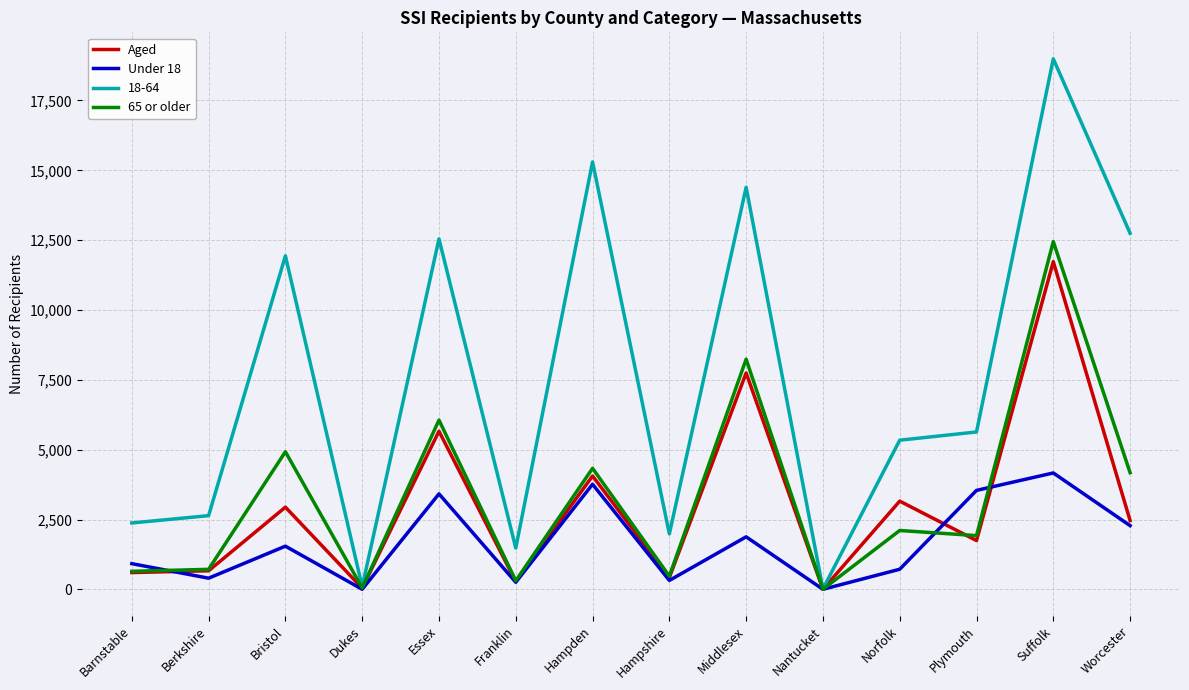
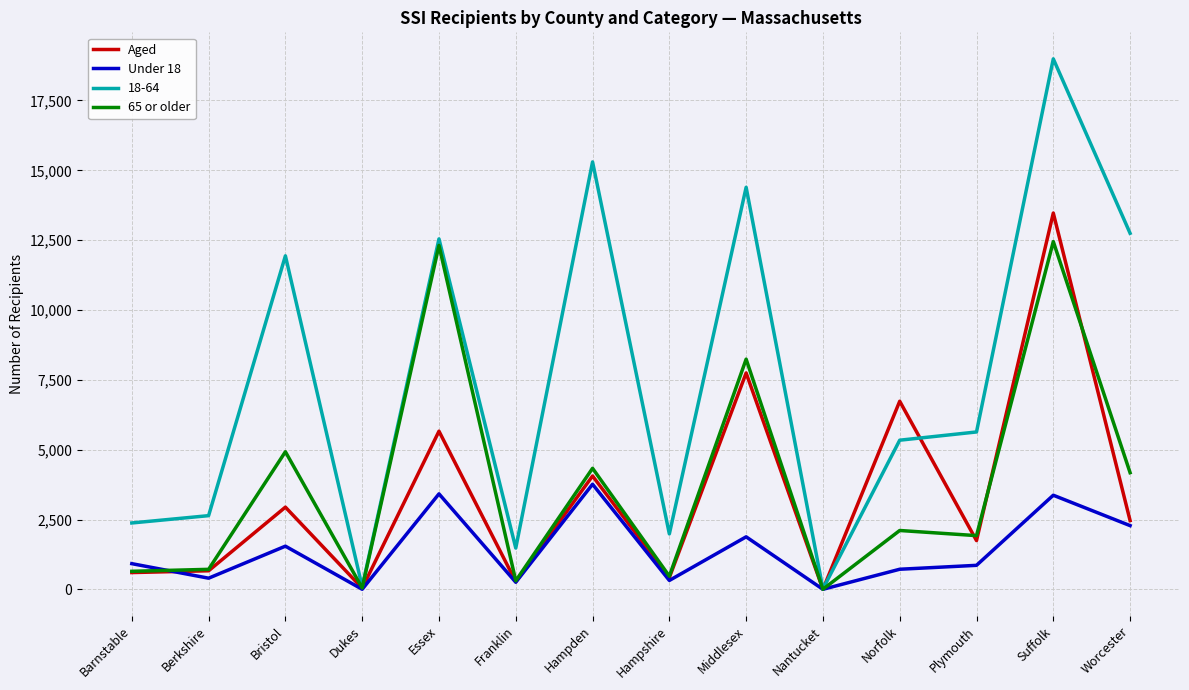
  {
    "Aged": {
      "Bristol": "2,900",
      "Essex": "5,700",
      "Hampden": "4,100",
      "Middlesex": "7,700",
-     "Norfolk": "3,200",
+     "Norfolk": "6,700",
      "Plymouth": "1,800",
-     "Suffolk": "11,700",
+     "Suffolk": "13,500",
      "Worcester": "2,500"
    },
    "Under 18": {
      "Barnstable": "900",
      "Berkshire": "400",
      "Bristol": "1,600",
      "Essex": "3,400",
      "Hampden": "3,800",
      "Hampshire": "300",
      "Middlesex": "1,900",
      "Norfolk": "700",
-     "Plymouth": "3,500",
-     "Suffolk": "4,200",
+     "Plymouth": "900",
+     "Suffolk": "3,400",
      "Worcester": "2,300"
    },
    "18-64": {
      "Barnstable": "2,400",
      "Berkshire": "2,600",
      "Bristol": "11,900",
      "Essex": "12,500",
      "Franklin": "1,500",
      "Hampden": "15,300",
      "Hampshire": "2,000",
      "Middlesex": "14,400",
      "Norfolk": "5,300",
      "Plymouth": "5,600",
      "Suffolk": "19,000",
      "Worcester": "12,700"
    },
    "65 or older": {
      "Bristol": "4,900",
-     "Essex": "6,100",
+     "Essex": "12,300",
      "Hampden": "4,300",
      "Middlesex": "8,200",
      "Norfolk": "2,100",
      "Plymouth": "1,900",
      "Suffolk": "12,500",
      "Worcester": "4,200"
    }
  }
